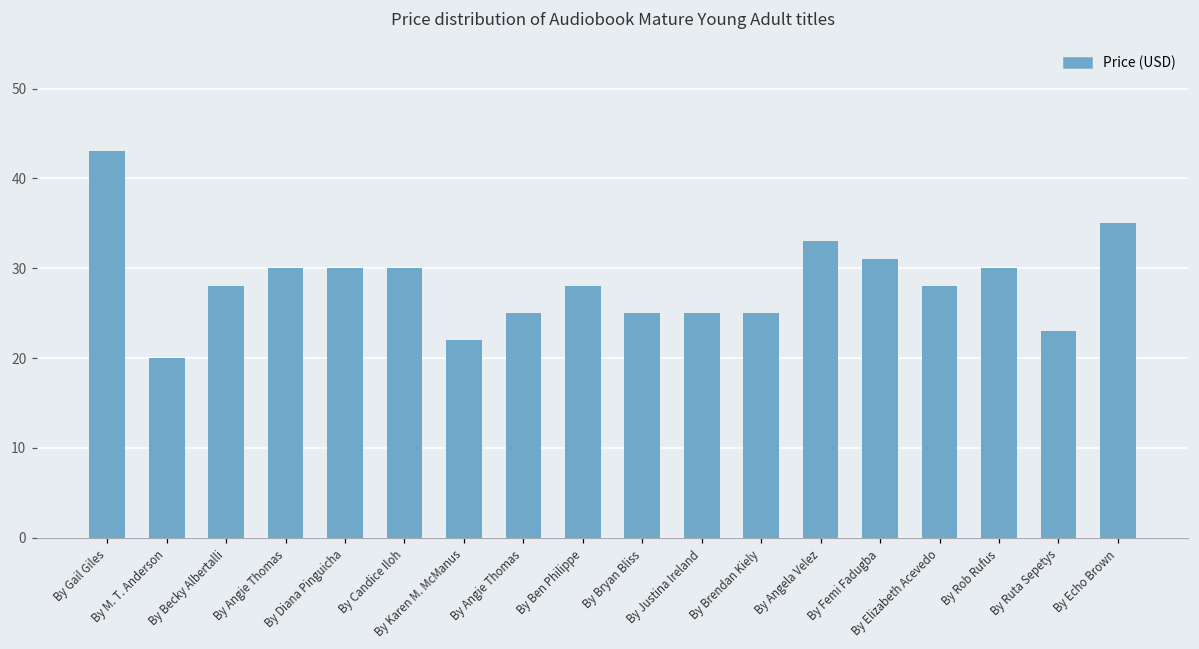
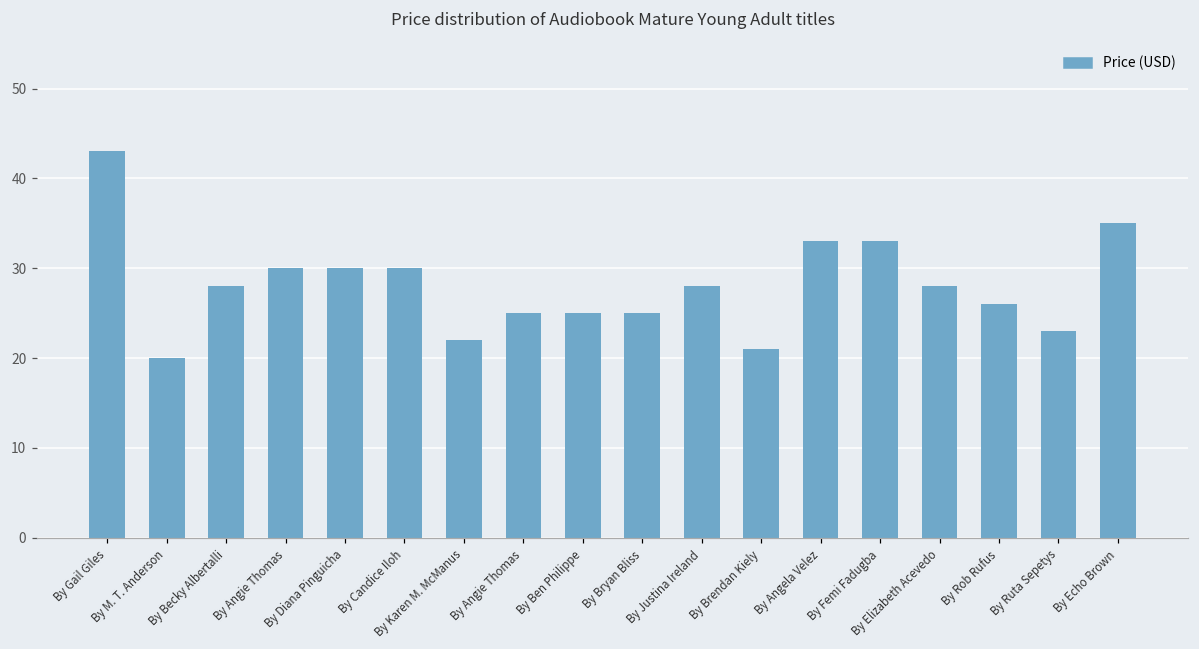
  {
    "By Gail Giles": 43,
    "By M. T. Anderson": 20,
    "By Becky Albertalli": 28,
    "By Diana Pinguicha": 30,
    "By Candice Iloh": 30,
    "By Karen M. McManus": 22,
-   "By Ben Philippe": 28,
+   "By Ben Philippe": 25,
    "By Bryan Bliss": 25,
-   "By Justina Ireland": 25,
-   "By Brendan Kiely": 25,
+   "By Justina Ireland": 28,
+   "By Brendan Kiely": 21,
    "By Angela Velez": 33,
-   "By Femi Fadugba": 31,
+   "By Femi Fadugba": 33,
    "By Elizabeth Acevedo": 28,
-   "By Rob Rufus": 30,
+   "By Rob Rufus": 26,
    "By Ruta Sepetys": 23,
    "By Echo Brown": 35
  }
